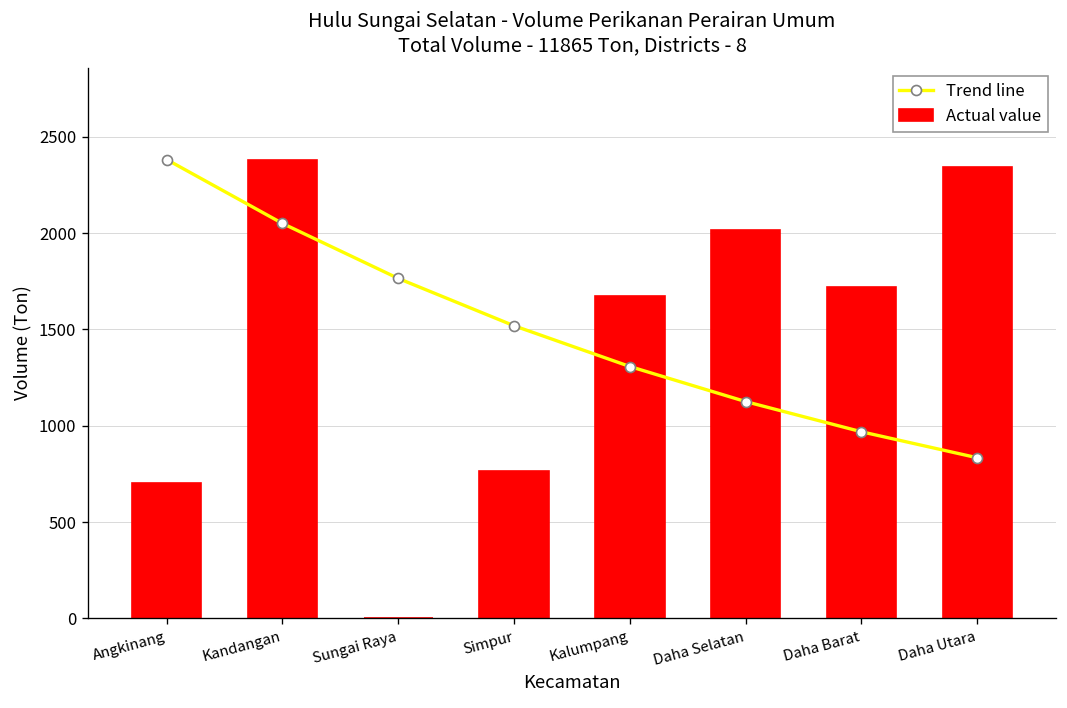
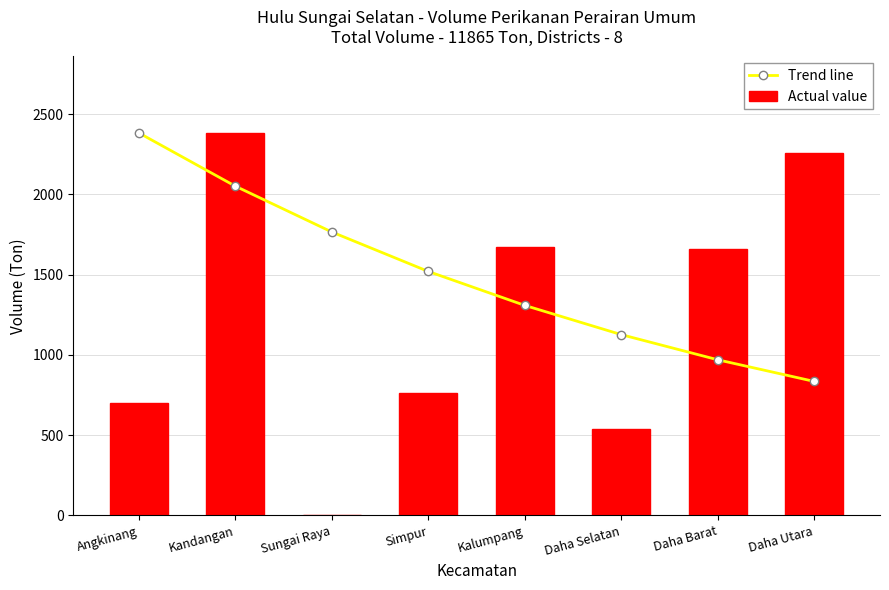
  {
    "Trend line": {
      "Angkinang": 2380,
      "Kandangan": 2050,
      "Sungai Raya": 1760,
      "Simpur": 1520,
      "Kalumpang": 1310,
      "Daha Selatan": 1130,
      "Daha Barat": 970,
      "Daha Utara": 830
    },
    "Actual value": {
      "Angkinang": 700,
      "Kandangan": 2380,
      "Sungai Raya": 0,
      "Simpur": 760,
      "Kalumpang": 1670,
-     "Daha Selatan": 2020,
-     "Daha Barat": 1720,
-     "Daha Utara": 2350
+     "Daha Selatan": 540,
+     "Daha Barat": 1660,
+     "Daha Utara": 2260
    }
  }
